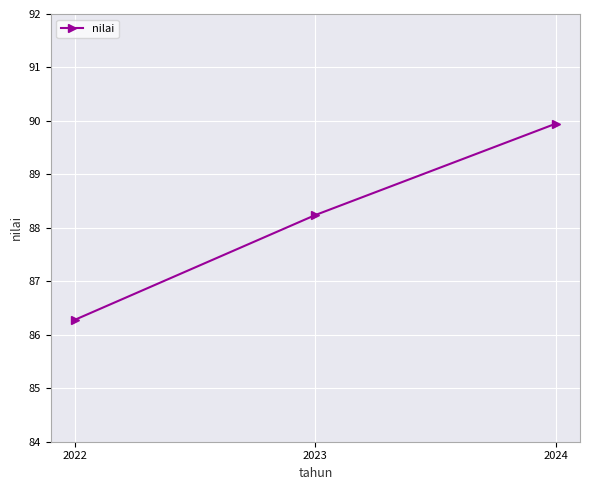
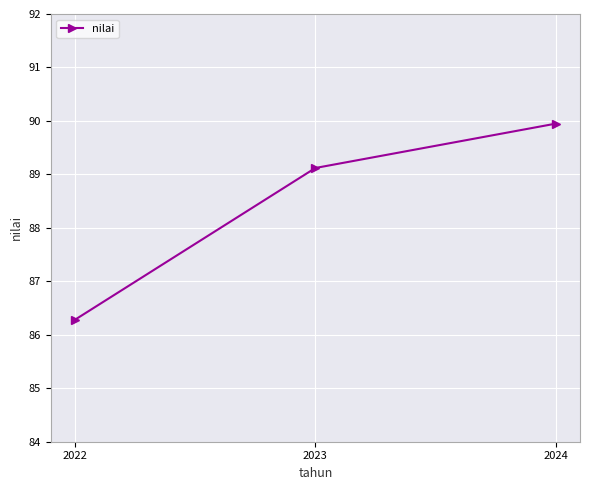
  {
    "2022": 86.3,
-   "2023": 88.2,
+   "2023": 89.1,
    "2024": 90.0
  }
